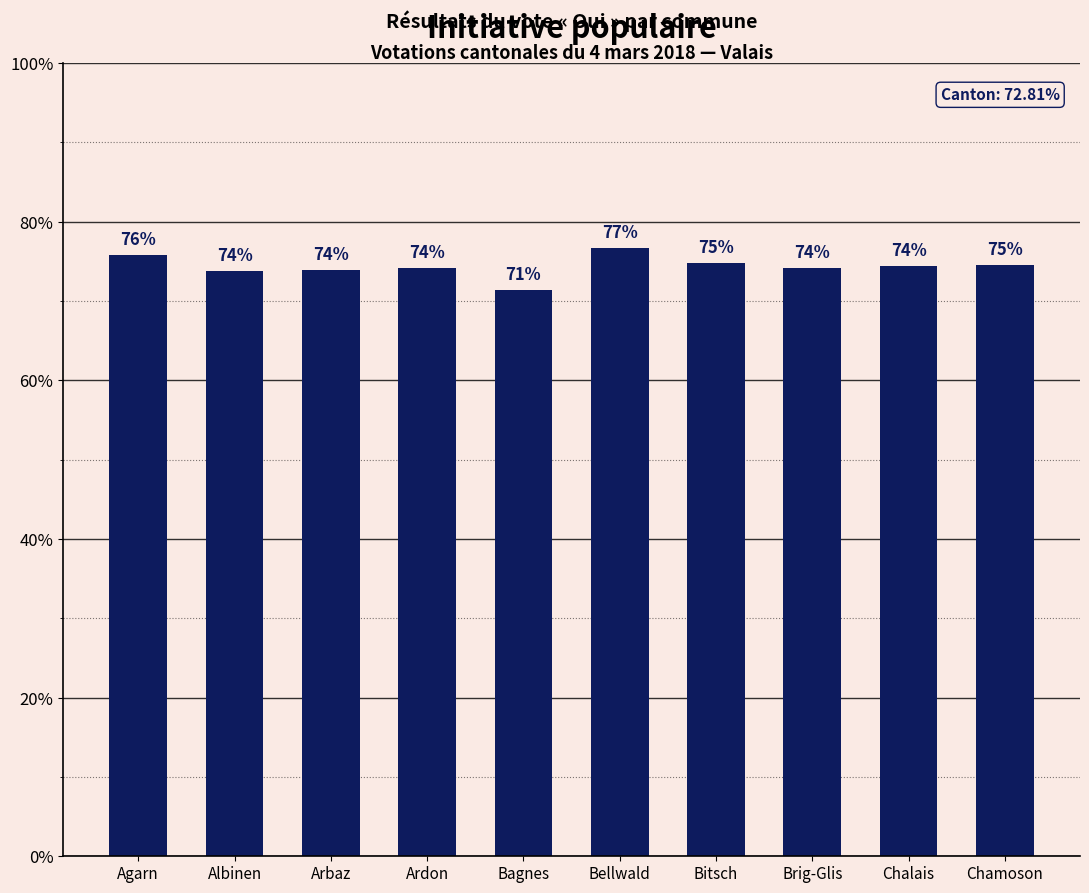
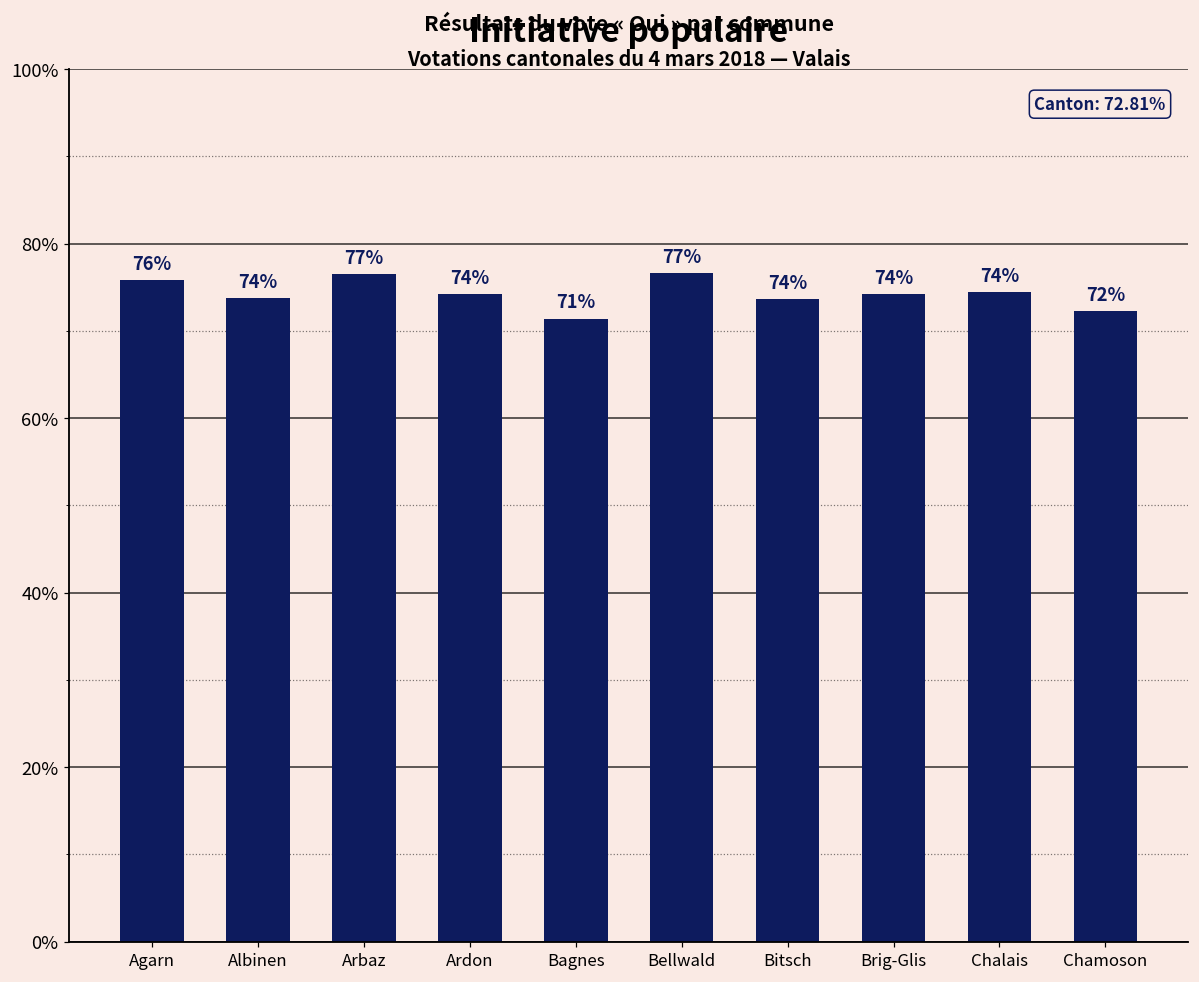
  {
    "Agarn": "76%",
    "Albinen": "74%",
-   "Arbaz": "74%",
+   "Arbaz": "77%",
    "Ardon": "74%",
    "Bagnes": "71%",
    "Bellwald": "77%",
-   "Bitsch": "75%",
+   "Bitsch": "74%",
    "Brig-Glis": "74%",
    "Chalais": "74%",
-   "Chamoson": "75%"
+   "Chamoson": "72%"
  }
